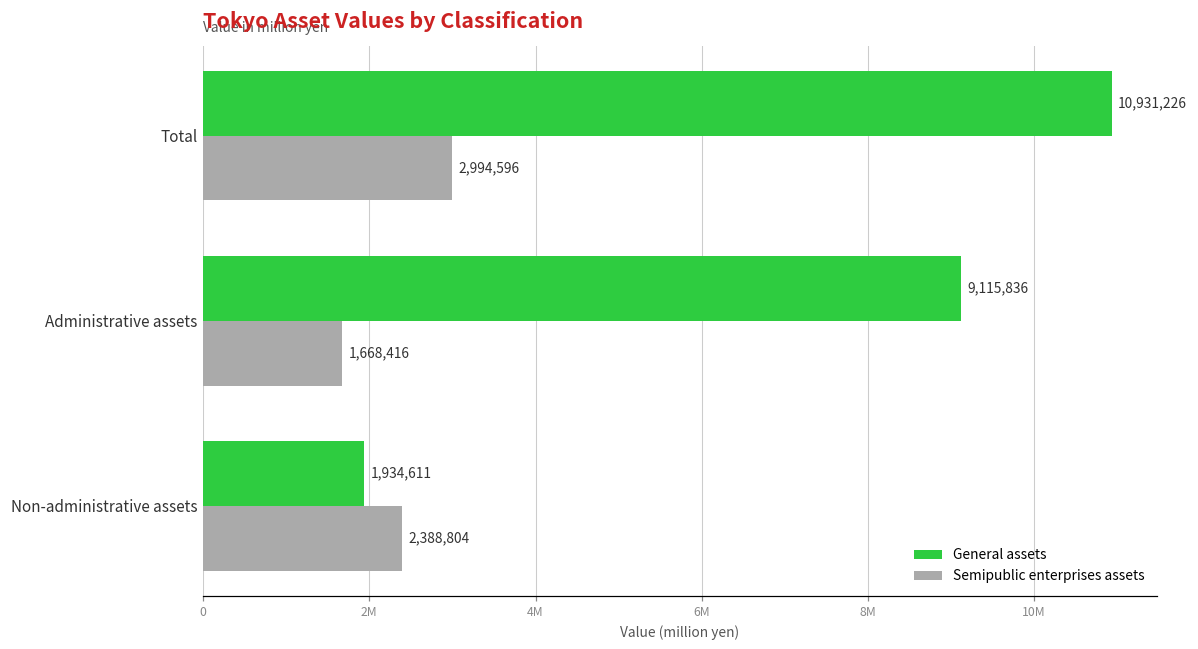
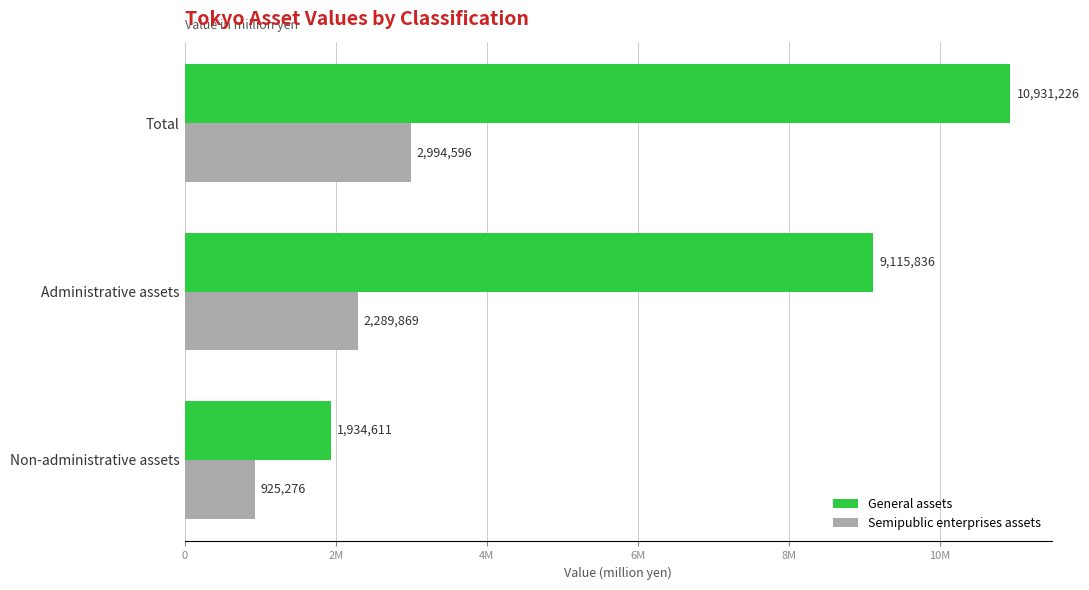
  {
    "General assets": {
      "Total": "10,931,226",
      "Administrative assets": "9,115,836",
      "Non-administrative assets": "1,934,611"
    },
    "Semipublic enterprises assets": {
      "Total": "2,994,596",
-     "Administrative assets": "1,668,416",
-     "Non-administrative assets": "2,388,804"
+     "Administrative assets": "2,289,869",
+     "Non-administrative assets": "925,276"
    }
  }
